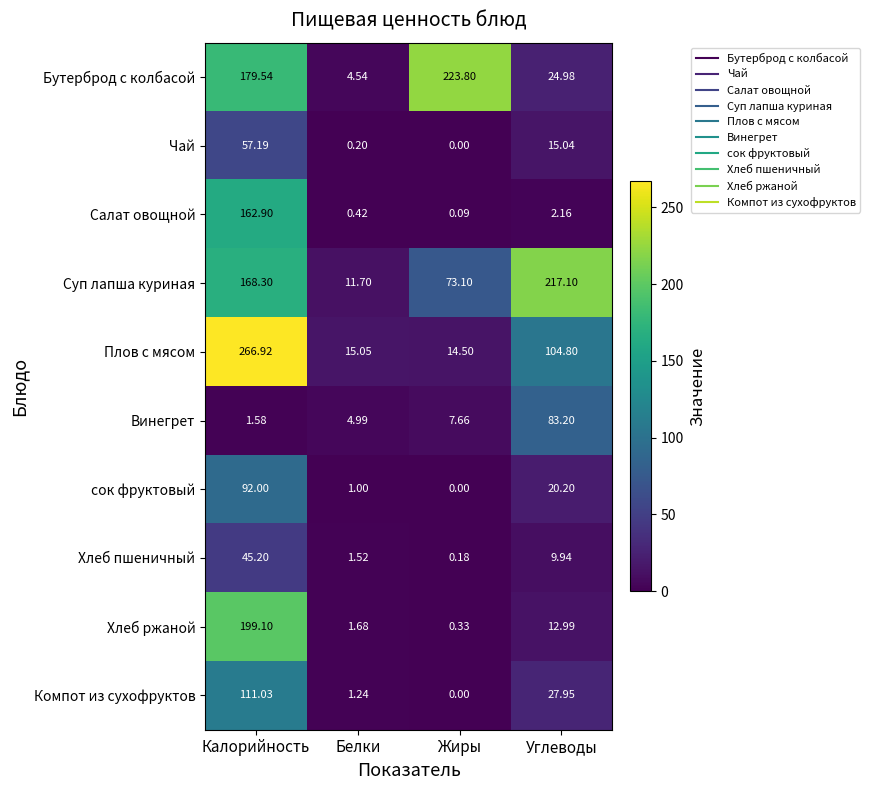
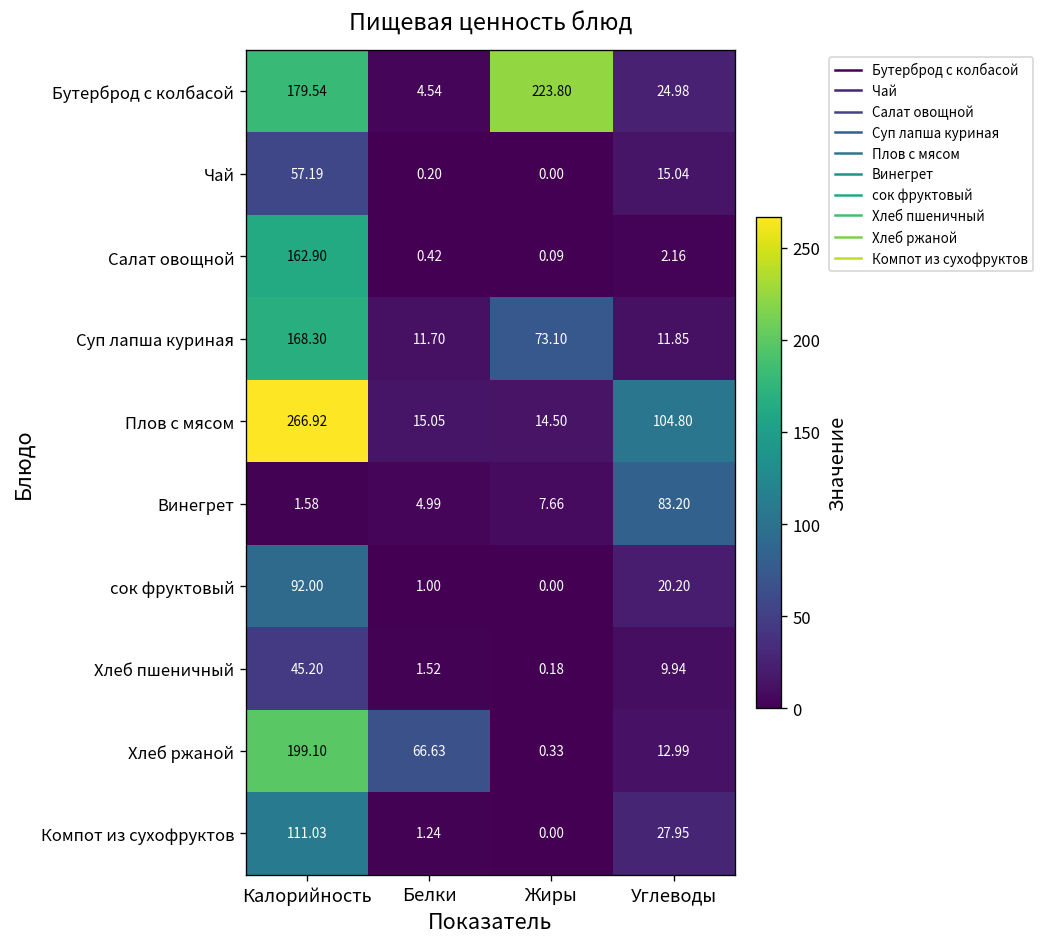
  {
    "Бутерброд с колбасой": {
      "Калорийность": 179.54,
      "Белки": 4.54,
      "Жиры": 223.80,
      "Углеводы": 24.98
    },
    "Чай": {
      "Калорийность": 57.19,
      "Белки": 0.20,
      "Жиры": 0.00,
      "Углеводы": 15.04
    },
    "Салат овощной": {
      "Калорийность": 162.90,
      "Белки": 0.42,
      "Жиры": 0.09,
      "Углеводы": 2.16
    },
    "Суп лапша куриная": {
      "Калорийность": 168.30,
      "Белки": 11.70,
      "Жиры": 73.10,
-     "Углеводы": 217.10
+     "Углеводы": 11.85
    },
    "Плов с мясом": {
      "Калорийность": 266.92,
      "Белки": 15.05,
      "Жиры": 14.50,
      "Углеводы": 104.80
    },
    "Винегрет": {
      "Калорийность": 1.58,
      "Белки": 4.99,
      "Жиры": 7.66,
      "Углеводы": 83.20
    },
    "сок фруктовый": {
      "Калорийность": 92.00,
      "Белки": 1.00,
      "Жиры": 0.00,
      "Углеводы": 20.20
    },
    "Хлеб пшеничный": {
      "Калорийность": 45.20,
      "Белки": 1.52,
      "Жиры": 0.18,
      "Углеводы": 9.94
    },
    "Хлеб ржаной": {
      "Калорийность": 199.10,
-     "Белки": 1.68,
+     "Белки": 66.63,
      "Жиры": 0.33,
      "Углеводы": 12.99
    },
    "Компот из сухофруктов": {
      "Калорийность": 111.03,
      "Белки": 1.24,
      "Жиры": 0.00,
      "Углеводы": 27.95
    }
  }
